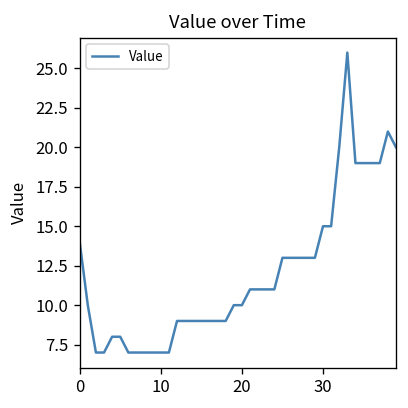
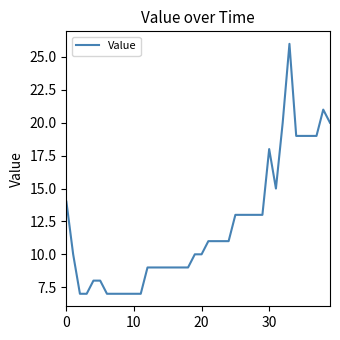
  {
    "0": 14,
    "10": 7,
    "20": 10,
-   "30": 15
+   "30": 18
  }
